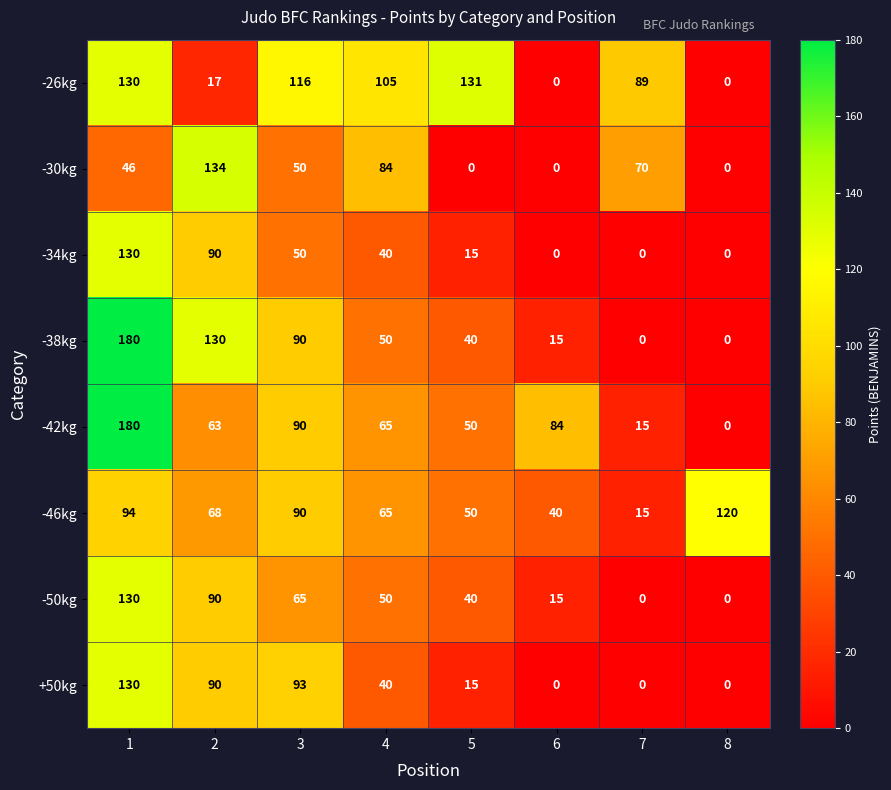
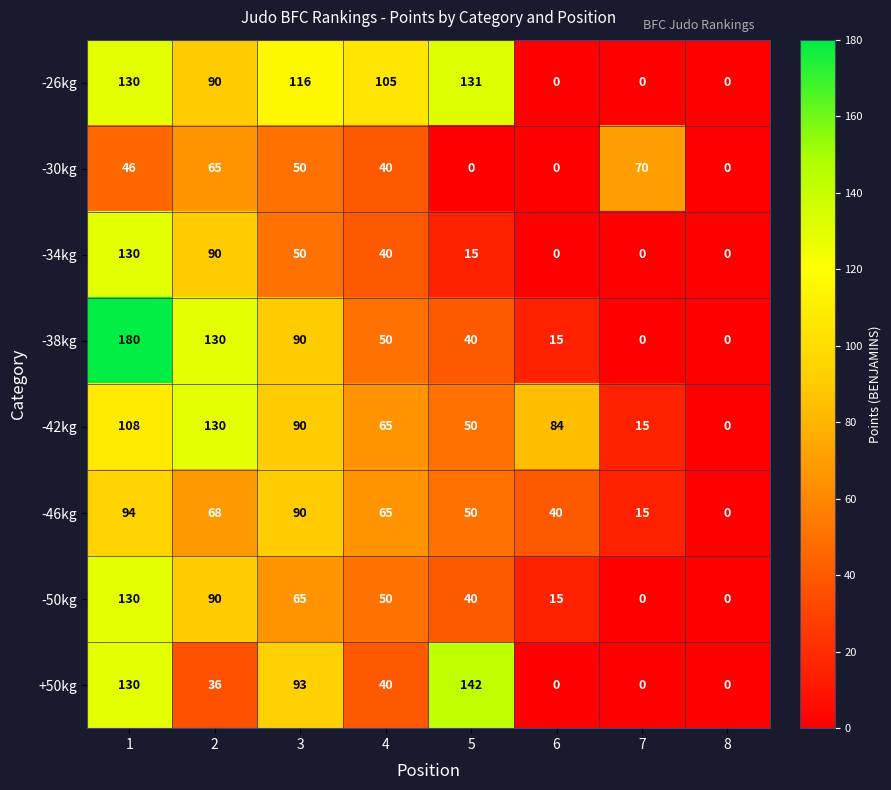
  {
    "-26kg": {
      "1": 130,
-     "2": 17,
+     "2": 90,
      "3": 116,
      "4": 105,
      "5": 131,
      "6": 0,
-     "7": 89,
+     "7": 0,
      "8": 0
    },
    "-30kg": {
      "1": 46,
-     "2": 134,
+     "2": 65,
      "3": 50,
-     "4": 84,
+     "4": 40,
      "5": 0,
      "6": 0,
      "7": 70,
      "8": 0
    },
    "-34kg": {
      "1": 130,
      "2": 90,
      "3": 50,
      "4": 40,
      "5": 15,
      "6": 0,
      "7": 0,
      "8": 0
    },
    "-38kg": {
      "1": 180,
      "2": 130,
      "3": 90,
      "4": 50,
      "5": 40,
      "6": 15,
      "7": 0,
      "8": 0
    },
    "-42kg": {
-     "1": 180,
-     "2": 63,
+     "1": 108,
+     "2": 130,
      "3": 90,
      "4": 65,
      "5": 50,
      "6": 84,
      "7": 15,
      "8": 0
    },
    "-46kg": {
      "1": 94,
      "2": 68,
      "3": 90,
      "4": 65,
      "5": 50,
      "6": 40,
      "7": 15,
-     "8": 120
+     "8": 0
    },
    "-50kg": {
      "1": 130,
      "2": 90,
      "3": 65,
      "4": 50,
      "5": 40,
      "6": 15,
      "7": 0,
      "8": 0
    },
    "+50kg": {
      "1": 130,
-     "2": 90,
+     "2": 36,
      "3": 93,
      "4": 40,
-     "5": 15,
+     "5": 142,
      "6": 0,
      "7": 0,
      "8": 0
    }
  }
